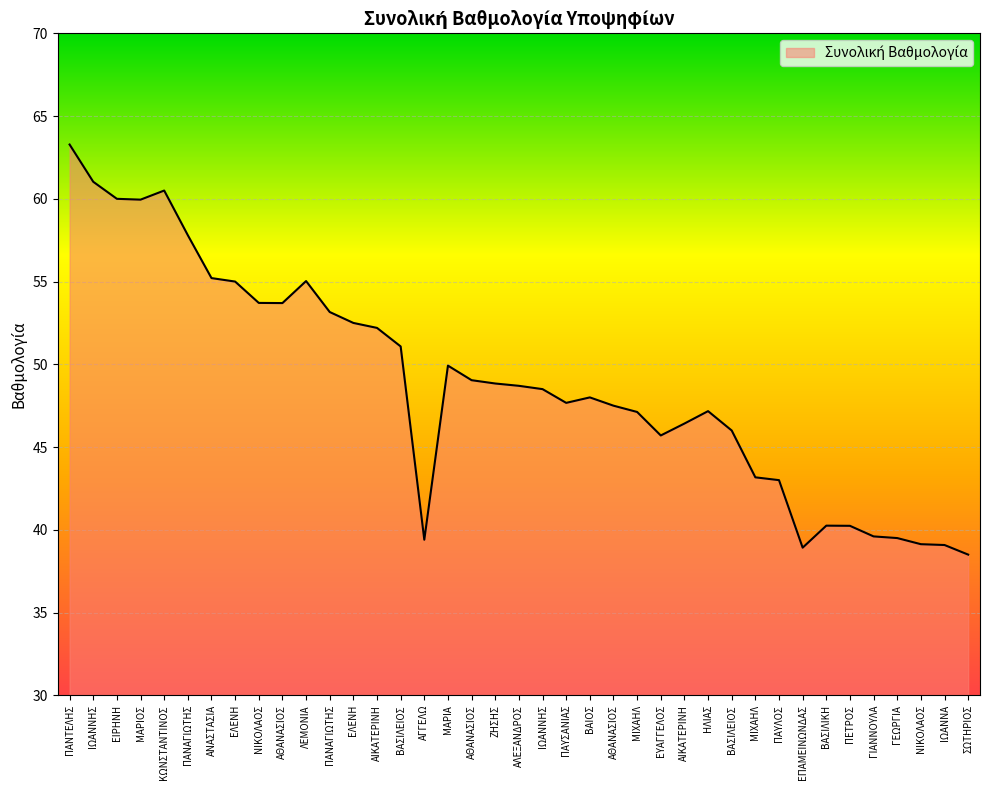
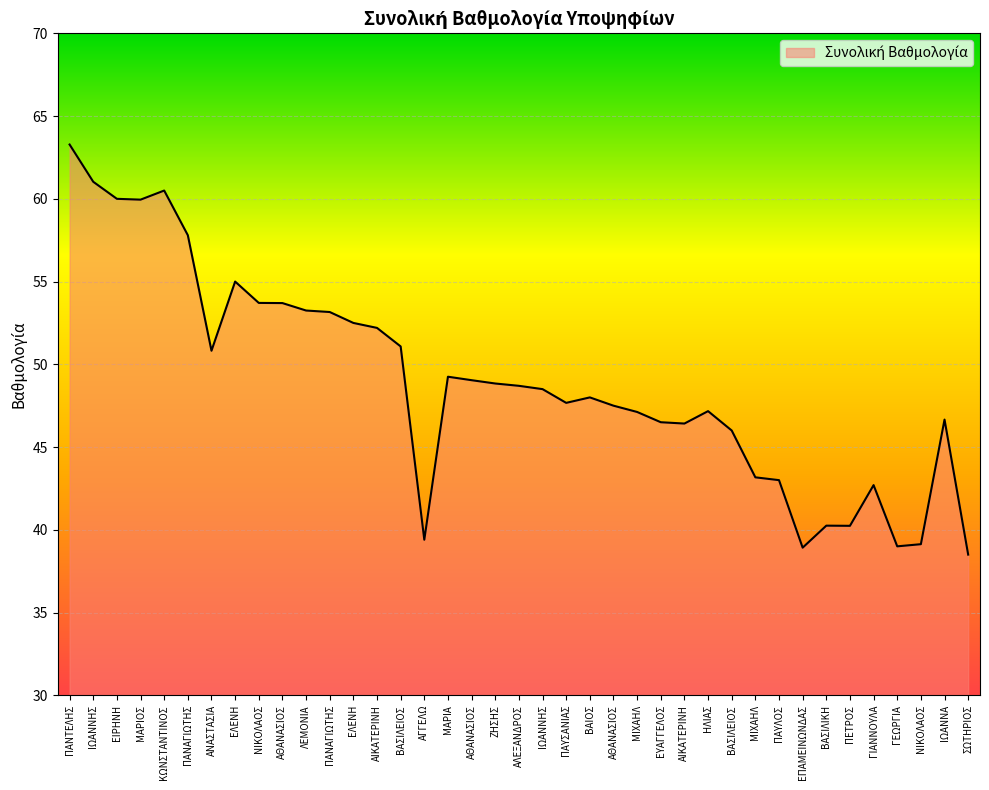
  {
    "ΠΑΝΤΕΛΗΣ": 63.3,
    "ΕΙΡΗΝΗ": 60.0,
    "ΜΑΡΙΟΣ": 60.0,
    "ΚΩΝΣΤΑΝΤΙΝΟΣ": 60.5,
-   "ΑΝΑΣΤΑΣΙΑ": 55.2,
-   "ΛΕΜΟΝΙΑ": 55.0,
+   "ΑΝΑΣΤΑΣΙΑ": 50.8,
+   "ΛΕΜΟΝΙΑ": 53.3,
    "ΑΓΓΕΛΩ": 39.4,
-   "ΜΑΡΙΑ": 49.9,
+   "ΜΑΡΙΑ": 49.3,
    "ΖΗΣΗΣ": 48.8,
    "ΑΛΕΞΑΝΔΡΟΣ": 48.7,
    "ΠΑΥΣΑΝΙΑΣ": 47.7,
    "ΒΑΙΟΣ": 48.0,
-   "ΕΥΑΓΓΕΛΟΣ": 45.7,
+   "ΕΥΑΓΓΕΛΟΣ": 46.5,
    "ΗΛΙΑΣ": 47.2,
    "ΠΑΥΛΟΣ": 43.0,
    "ΕΠΑΜΕΙΝΩΝΔΑΣ": 38.9,
    "ΒΑΣΙΛΙΚΗ": 40.3,
    "ΠΕΤΡΟΣ": 40.2,
-   "ΓΙΑΝΝΟΥΛΑ": 39.6,
-   "ΓΕΩΡΓΙΑ": 39.5,
-   "ΙΩΑΝΝΑ": 39.1,
+   "ΓΙΑΝΝΟΥΛΑ": 42.7,
+   "ΓΕΩΡΓΙΑ": 39.0,
+   "ΙΩΑΝΝΑ": 46.7,
    "ΣΩΤΗΡΙΟΣ": 38.5
  }
